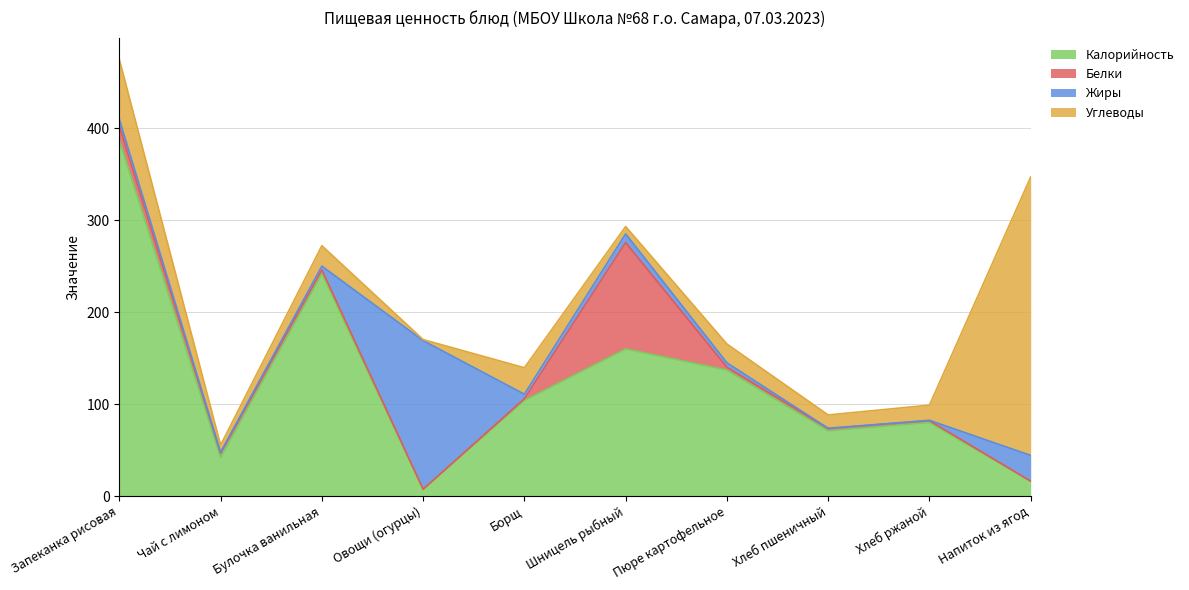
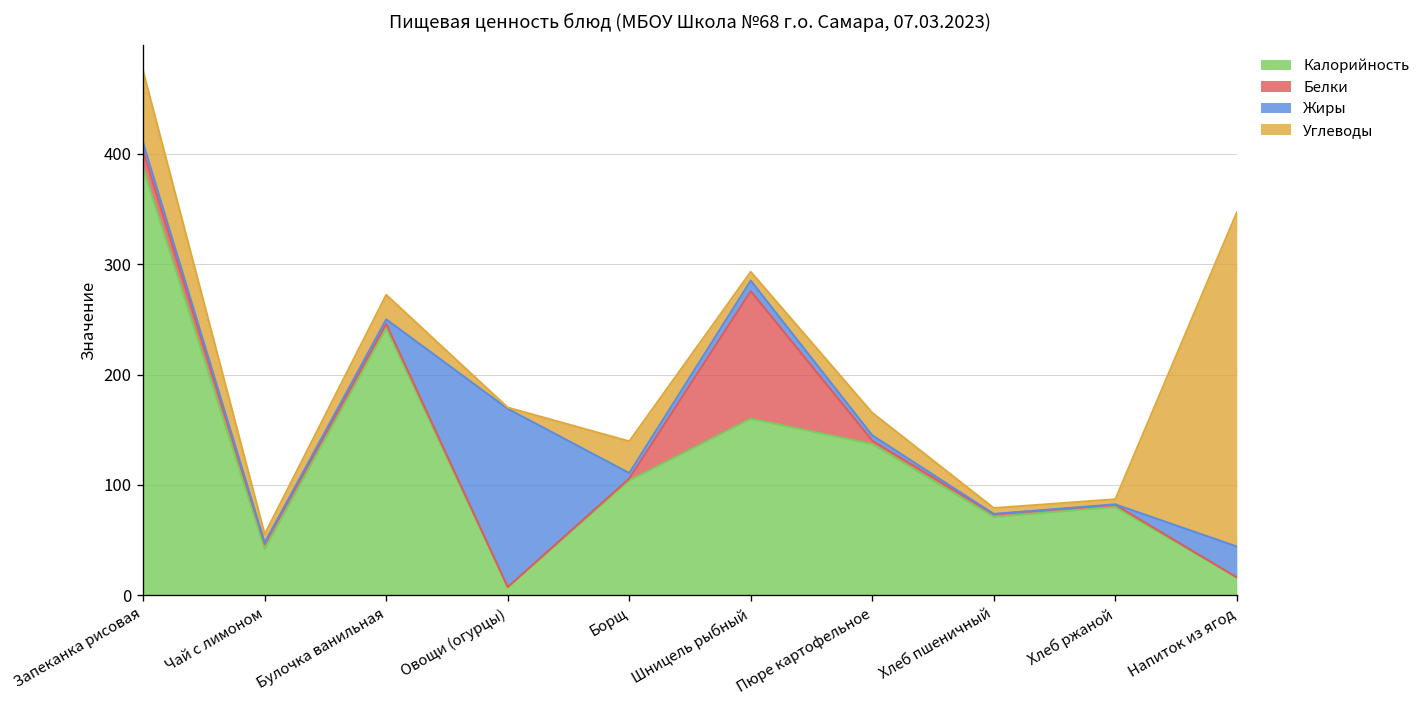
  {
    "Калорийность": {
      "Запеканка рисовая": 390,
      "Чай с лимоном": 40,
      "Булочка ванильная": 240,
      "Шницель рыбный": 160,
      "Пюре картофельное": 140
    },
    "Белки": {
      "Запеканка рисовая": 20,
      "Булочка ванильная": 0,
      "Шницель рыбный": 120,
      "Пюре картофельное": 0
    },
    "Жиры": {
      "Запеканка рисовая": 10,
      "Булочка ванильная": 0,
      "Борщ": 0,
      "Шницель рыбный": 10,
      "Пюре картофельное": 0,
      "Напиток из ягод": 30
    },
    "Углеводы": {
      "Запеканка рисовая": 60,
      "Чай с лимоном": 10,
      "Булочка ванильная": 20,
      "Борщ": 30,
      "Шницель рыбный": 10,
      "Пюре картофельное": 20,
-     "Хлеб пшеничный": 14,
-     "Хлеб ржаной": 20,
+     "Хлеб пшеничный": 5,
+     "Хлеб ржаной": 0,
      "Напиток из ягод": 300
    }
  }
